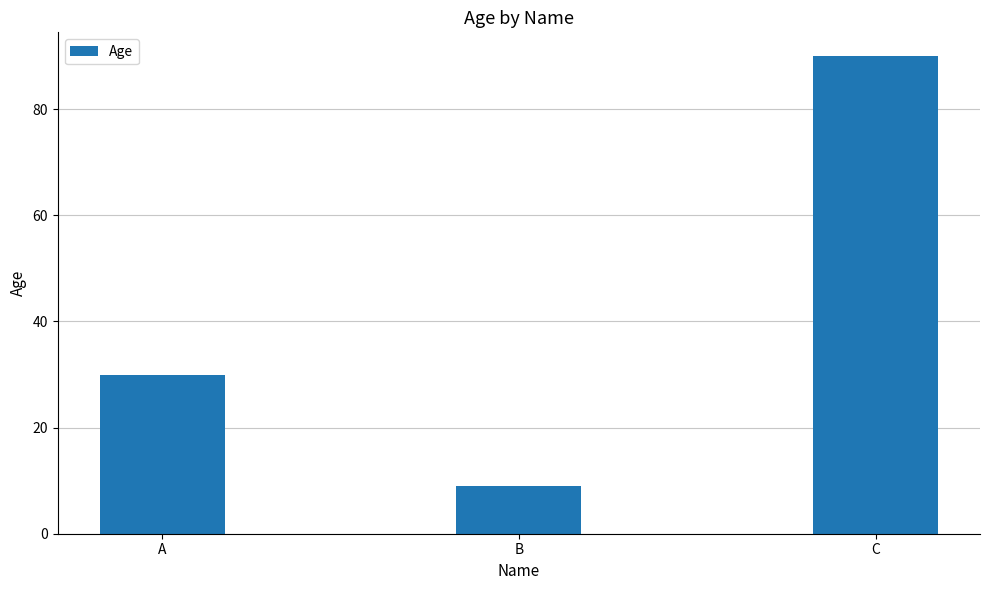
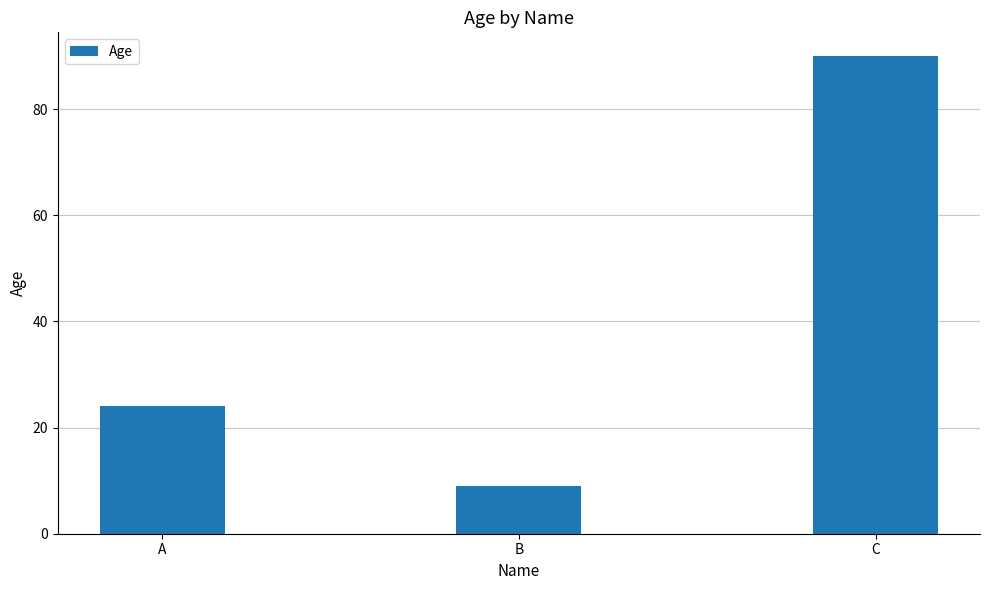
  {
-   "A": 30,
+   "A": 24,
    "B": 9,
    "C": 90
  }
